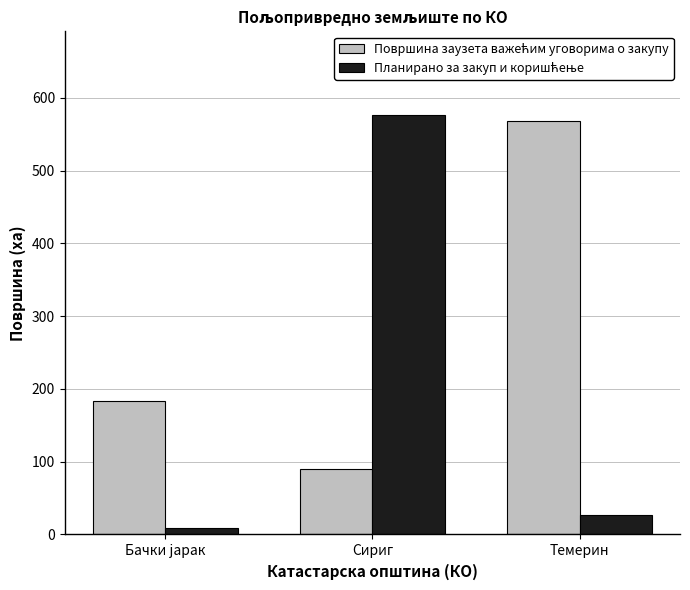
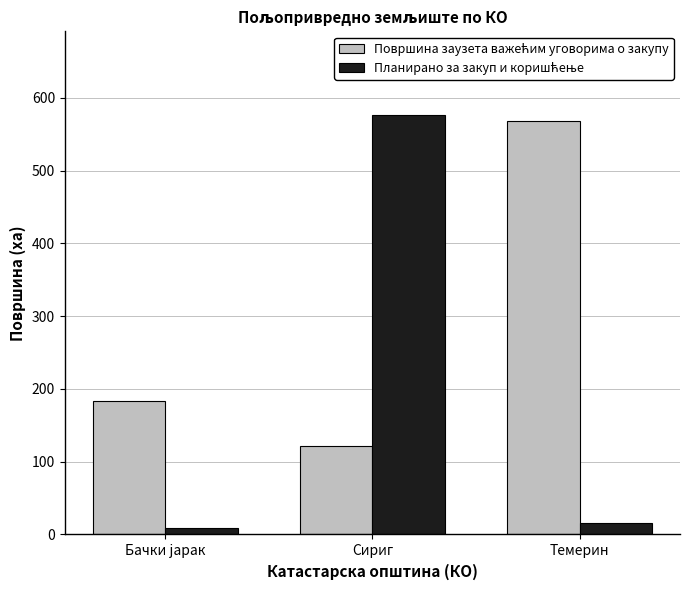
  {
    "Површина заузета важећим уговорима о закупу": {
      "Бачки јарак": 180,
-     "Сириг": 90,
+     "Сириг": 120,
      "Темерин": 570
    },
    "Планирано за закуп и коришћење": {
      "Бачки јарак": 10,
      "Сириг": 580,
-     "Темерин": 30
+     "Темерин": 20
    }
  }
